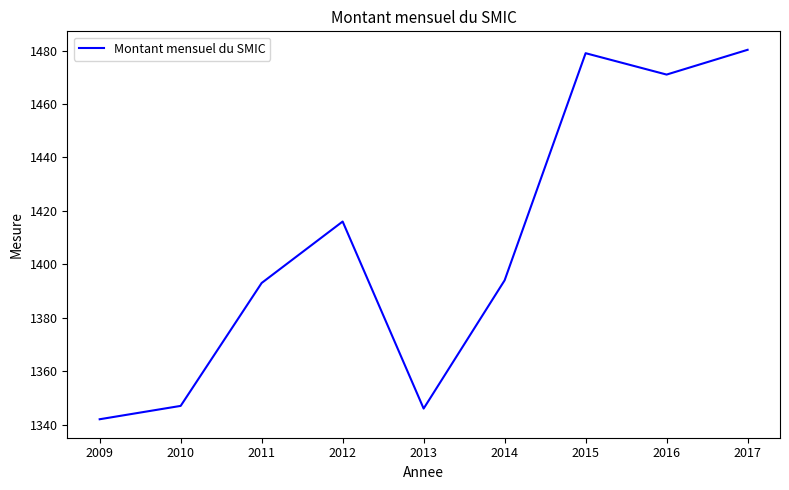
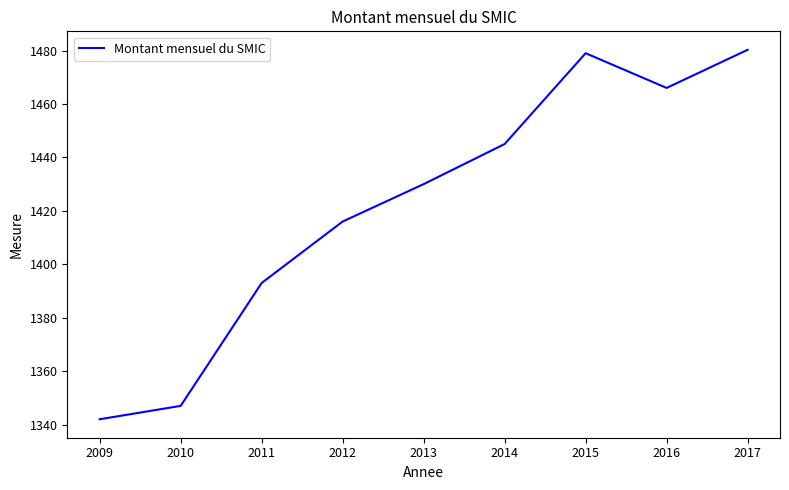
  {
    "2009": 1342,
    "2010": 1347,
    "2011": 1393,
    "2012": 1416,
-   "2013": 1346,
-   "2014": 1394,
+   "2013": 1430,
+   "2014": 1445,
    "2015": 1479,
-   "2016": 1471,
+   "2016": 1466,
    "2017": 1480
  }
